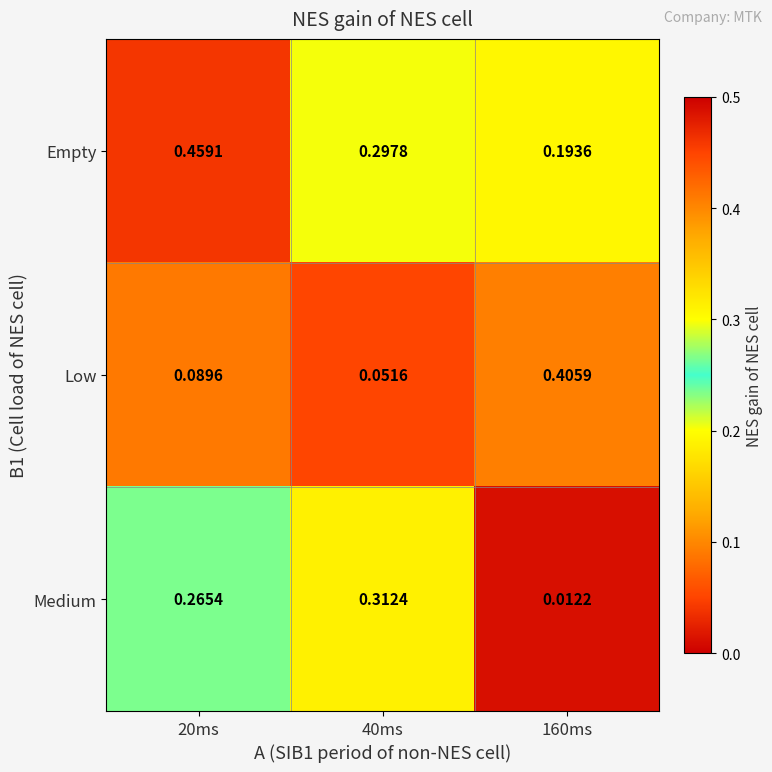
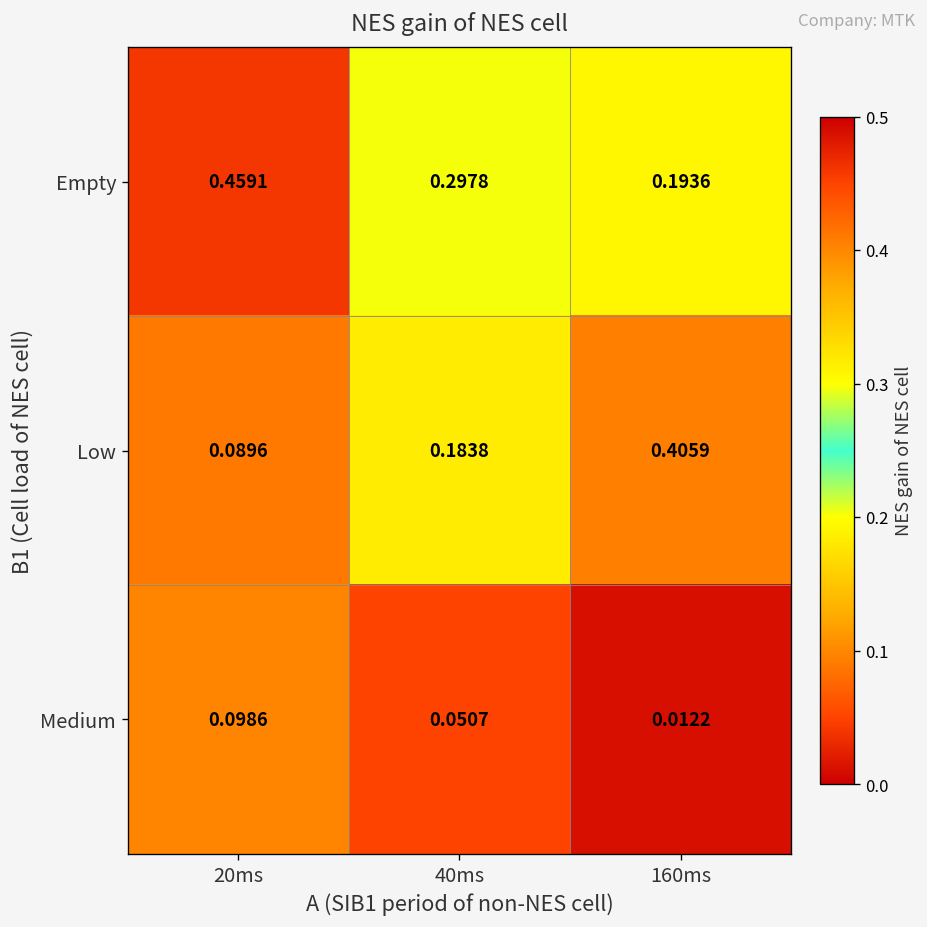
  {
    "Empty": {
      "20ms": 0.4591,
      "40ms": 0.2978,
      "160ms": 0.1936
    },
    "Low": {
      "20ms": 0.0896,
-     "40ms": 0.0516,
+     "40ms": 0.1838,
      "160ms": 0.4059
    },
    "Medium": {
-     "20ms": 0.2654,
-     "40ms": 0.3124,
+     "20ms": 0.0986,
+     "40ms": 0.0507,
      "160ms": 0.0122
    }
  }
